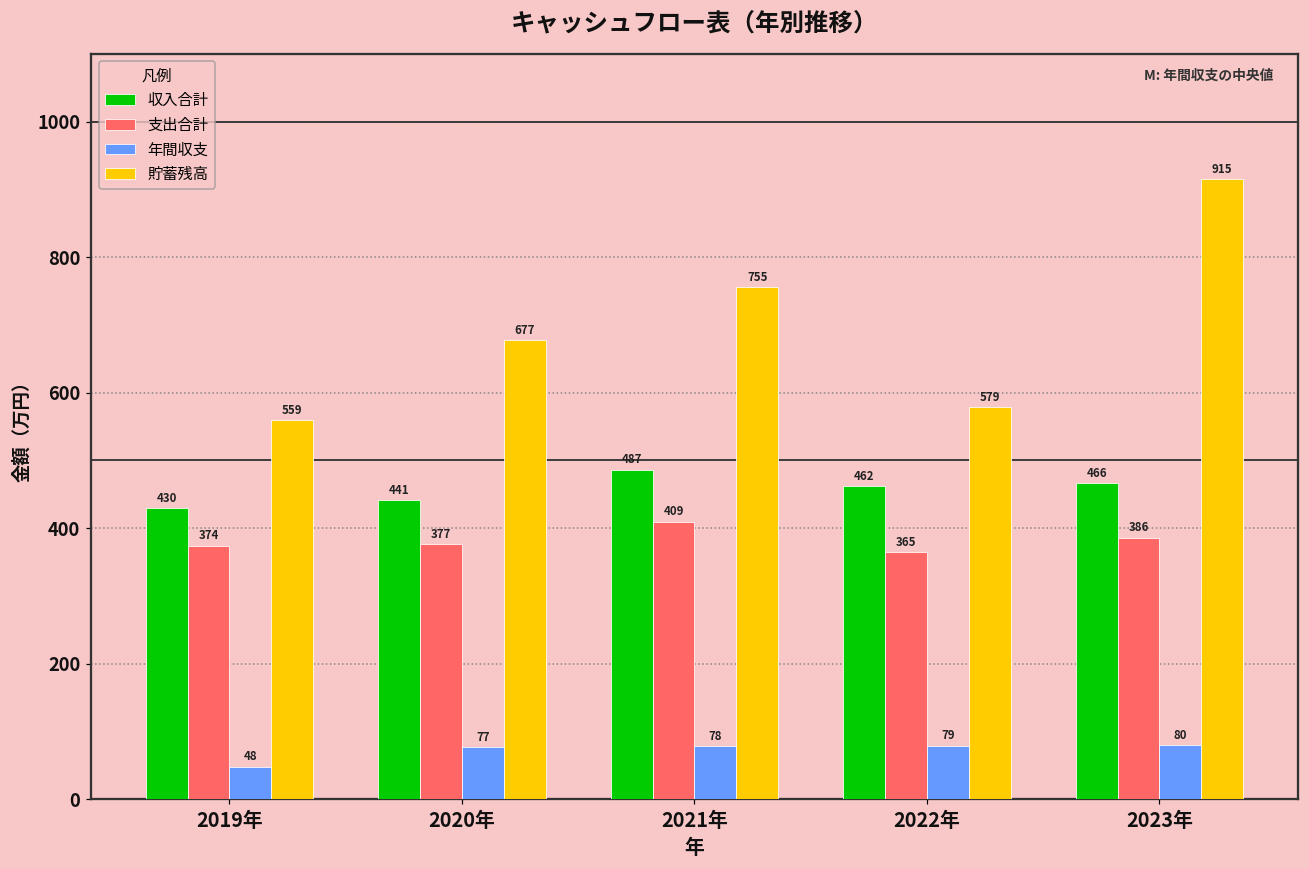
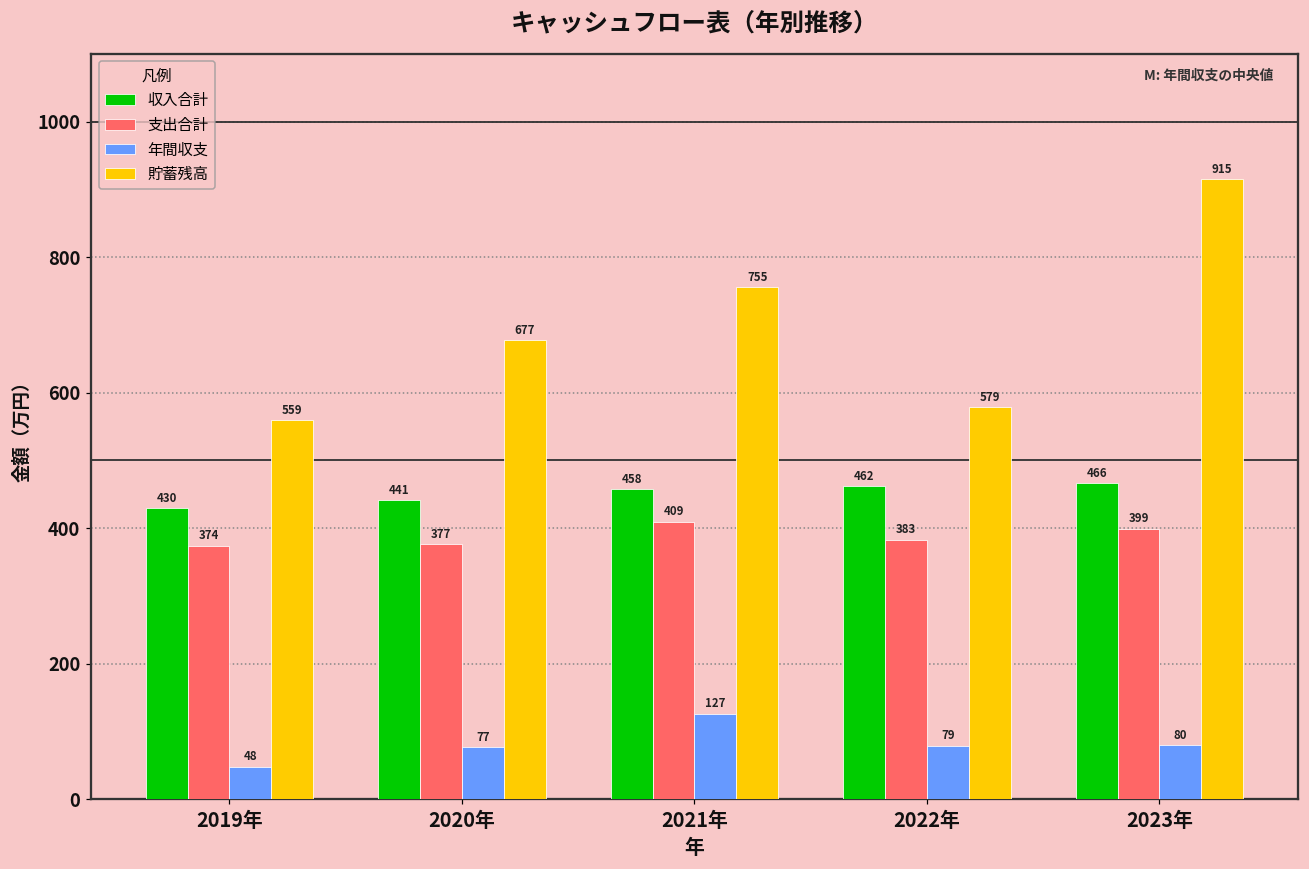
  {
    "収入合計": {
      "2019年": 430,
      "2020年": 441,
-     "2021年": 487,
+     "2021年": 458,
      "2022年": 462,
      "2023年": 466
    },
    "支出合計": {
      "2019年": 374,
      "2020年": 377,
      "2021年": 409,
-     "2022年": 365,
-     "2023年": 386
+     "2022年": 383,
+     "2023年": 399
    },
    "年間収支": {
      "2019年": 48,
      "2020年": 77,
-     "2021年": 78,
+     "2021年": 127,
      "2022年": 79,
      "2023年": 80
    },
    "貯蓄残高": {
      "2019年": 559,
      "2020年": 677,
      "2021年": 755,
      "2022年": 579,
      "2023年": 915
    }
  }
